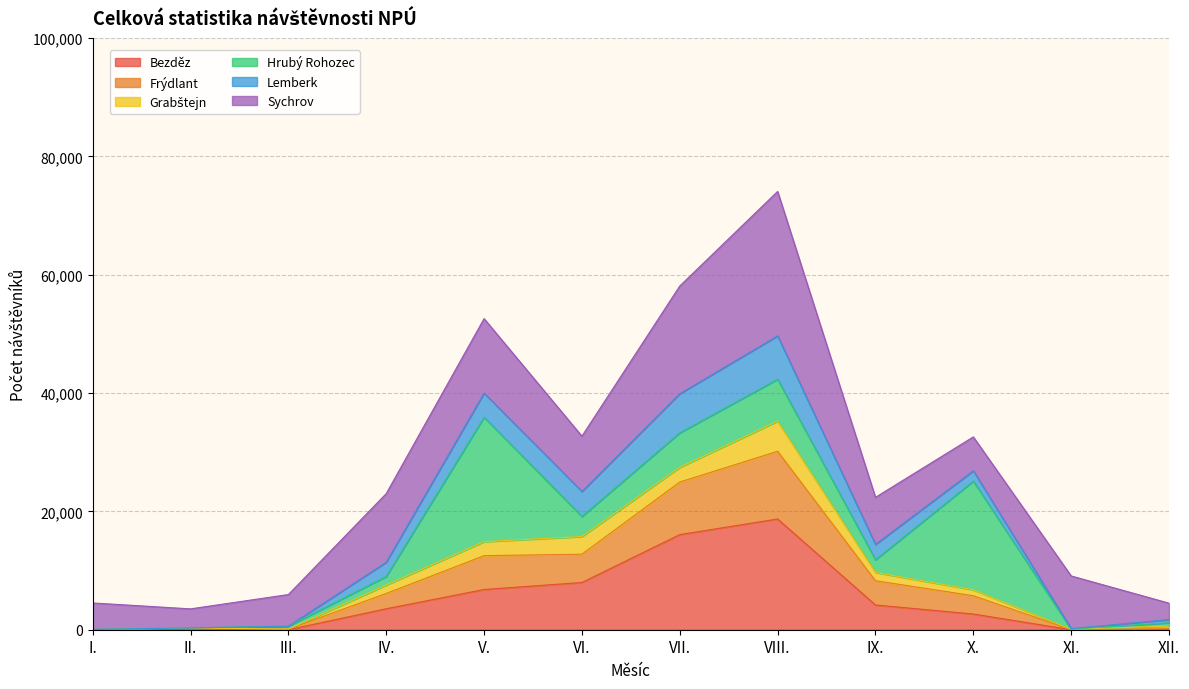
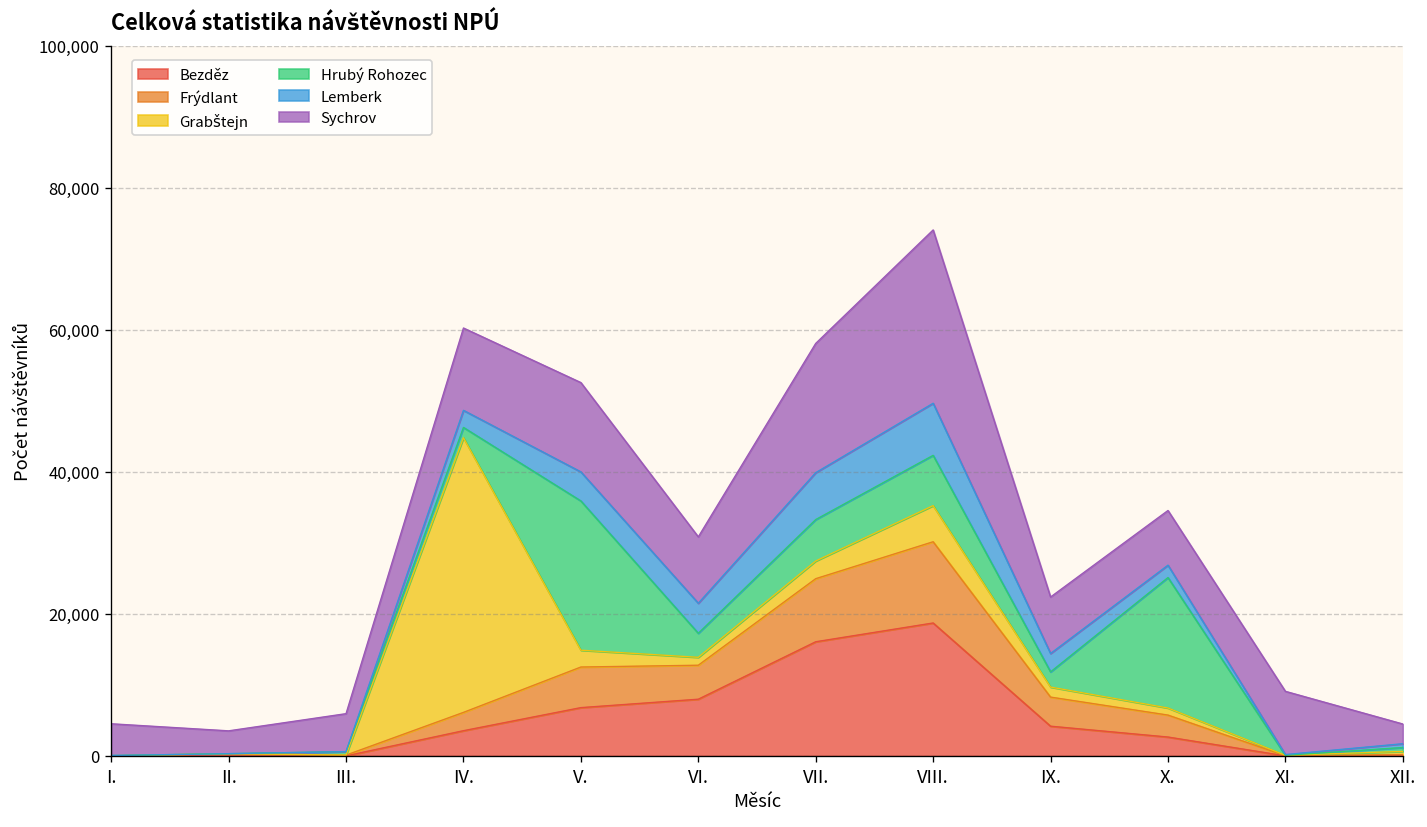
  {
    "Grabštejn": {
-     "IV.": "1,000",
+     "IV.": "39,000",
      "V.": "2,000",
-     "VI.": "3,000",
+     "VI.": "1,000",
      "VII.": "2,000",
      "VIII.": "5,000",
      "IX.": "1,000",
      "X.": "1,000",
      "XII.": "0"
    },
    "Hrubý Rohozec": {
      "IV.": "1,000",
      "V.": "21,000",
      "VI.": "3,000",
      "VII.": "6,000",
      "VIII.": "7,000",
      "IX.": "2,000",
      "X.": "18,000",
      "XII.": "1,000"
    },
    "Lemberk": {
      "IV.": "2,000",
      "V.": "4,000",
      "VI.": "4,000",
      "VII.": "7,000",
      "VIII.": "7,000",
      "IX.": "3,000",
      "X.": "2,000",
      "XII.": "1,000"
    },
    "Sychrov": {
      "I.": "4,000",
      "II.": "3,000",
      "III.": "5,000",
      "IV.": "12,000",
      "V.": "13,000",
      "VI.": "9,000",
      "VII.": "18,000",
      "VIII.": "24,000",
      "IX.": "8,000",
-     "X.": "6,000",
+     "X.": "8,000",
      "XI.": "9,000",
      "XII.": "3,000"
    }
  }
